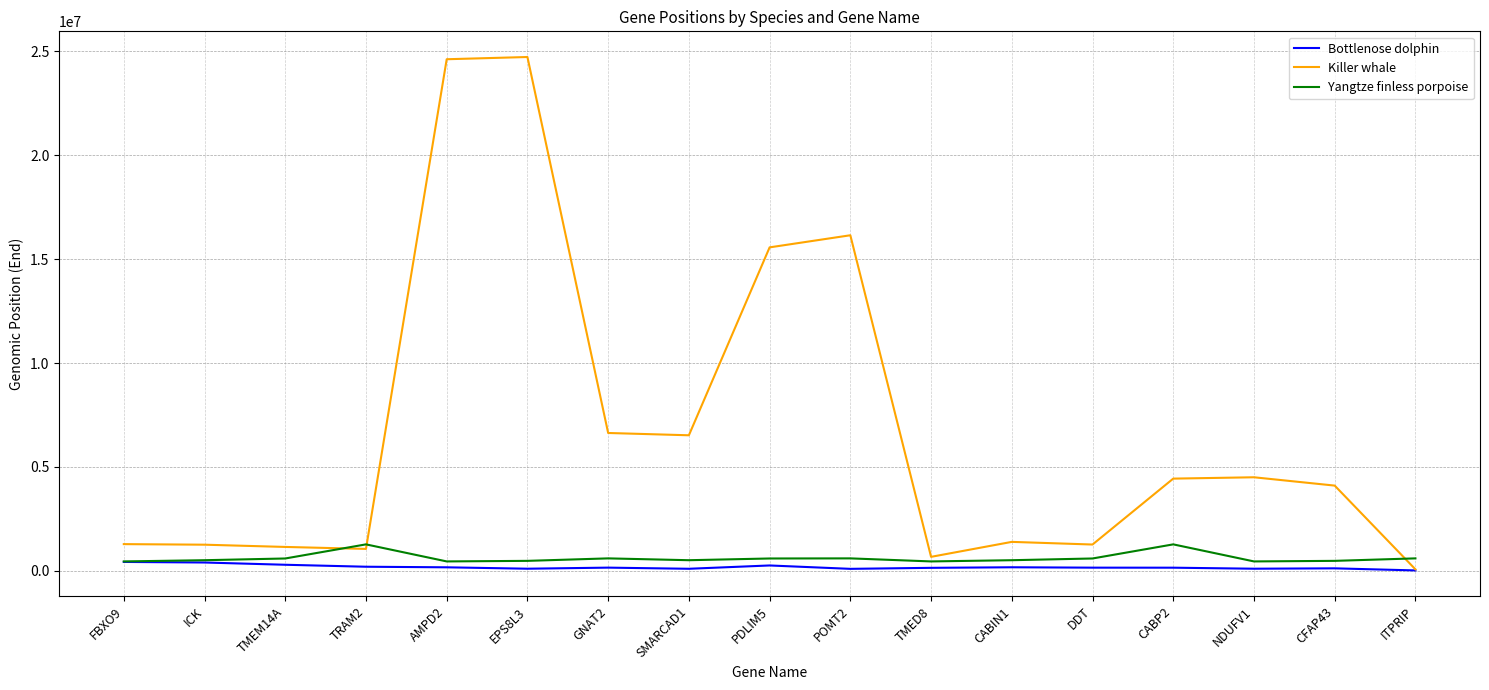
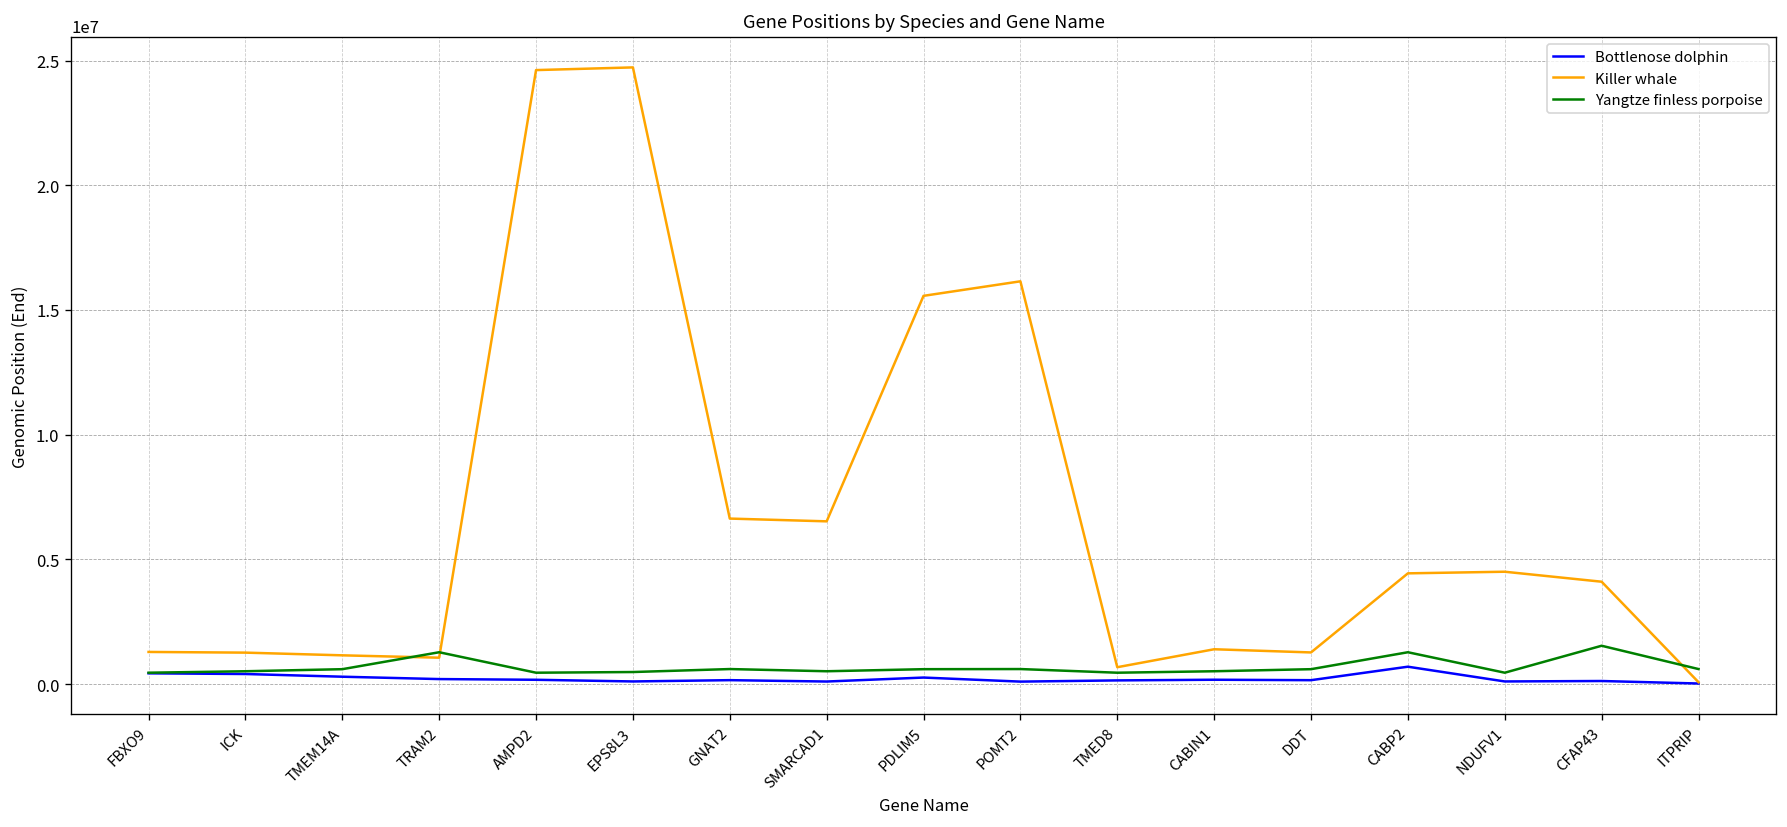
  {
    "Bottlenose dolphin": {
      "TMEM14A": 300000,
      "TRAM2": 200000,
      "AMPD2": 200000,
      "EPS8L3": 100000,
      "GNAT2": 200000,
      "SMARCAD1": 100000,
      "PDLIM5": 300000,
      "POMT2": 100000,
      "TMED8": 100000,
      "CABIN1": 200000,
      "DDT": 200000,
-     "CABP2": 200000,
+     "CABP2": 700000,
      "NDUFV1": 100000,
      "CFAP43": 100000
    },
    "Killer whale": {
      "FBXO9": 1300000,
      "ICK": 1300000,
      "TMEM14A": 1200000,
      "TRAM2": 1100000,
      "AMPD2": 24600000,
      "EPS8L3": 24700000,
      "GNAT2": 6600000,
      "SMARCAD1": 6500000,
      "PDLIM5": 15600000,
      "POMT2": 16100000,
      "TMED8": 700000,
      "CABIN1": 1400000,
      "DDT": 1300000,
      "CABP2": 4400000,
      "NDUFV1": 4500000,
      "CFAP43": 4100000
    },
    "Yangtze finless porpoise": {
      "TMEM14A": 600000,
      "TRAM2": 1300000,
      "AMPD2": 500000,
      "EPS8L3": 500000,
      "GNAT2": 600000,
      "SMARCAD1": 500000,
      "PDLIM5": 600000,
      "POMT2": 600000,
      "TMED8": 500000,
      "CABIN1": 500000,
      "DDT": 600000,
      "CABP2": 1300000,
      "NDUFV1": 500000,
-     "CFAP43": 500000,
+     "CFAP43": 1500000,
      "ITPRIP": 600000
    }
  }
